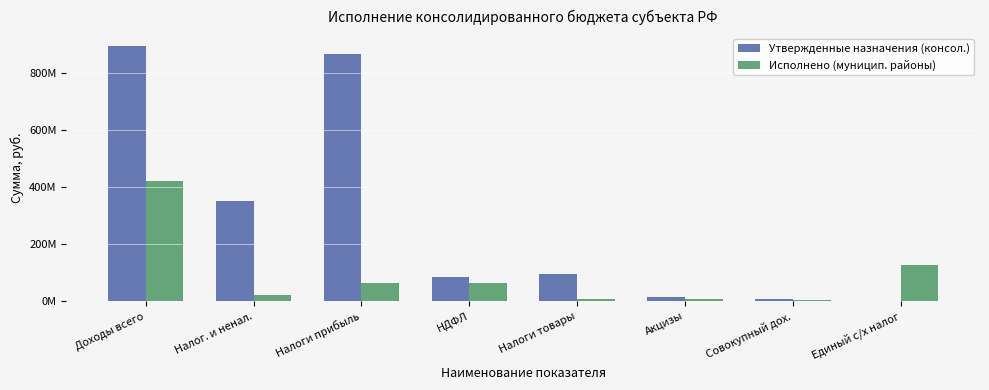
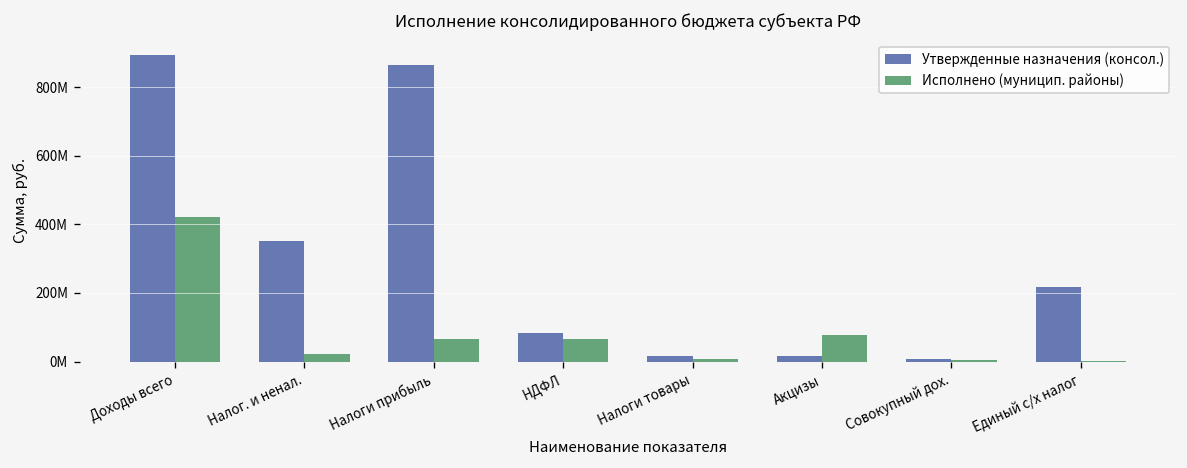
  {
    "Утвержденные назначения (консол.)": {
      "Доходы всего": 890000000,
      "Налог. и ненал.": 350000000,
      "Налоги прибыль": 860000000,
      "НДФЛ": 80000000,
-     "Налоги товары": 100000000,
+     "Налоги товары": 20000000,
      "Акцизы": 20000000,
-     "Единый с/х налог": 0
+     "Единый с/х налог": 220000000
    },
    "Исполнено (муницип. районы)": {
      "Доходы всего": 420000000,
      "Налог. и ненал.": 20000000,
      "Налоги прибыль": 60000000,
      "НДФЛ": 60000000,
-     "Акцизы": 10000000,
-     "Единый с/х налог": 130000000
+     "Акцизы": 80000000,
+     "Единый с/х налог": 0
    }
  }
